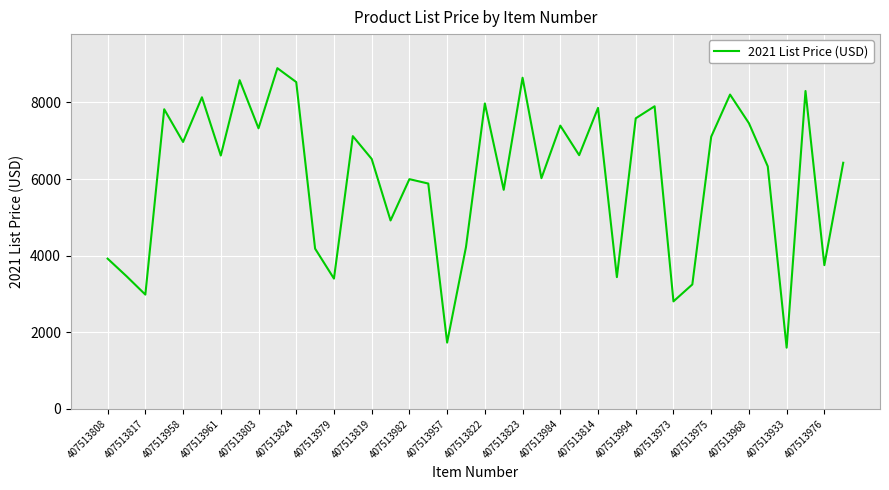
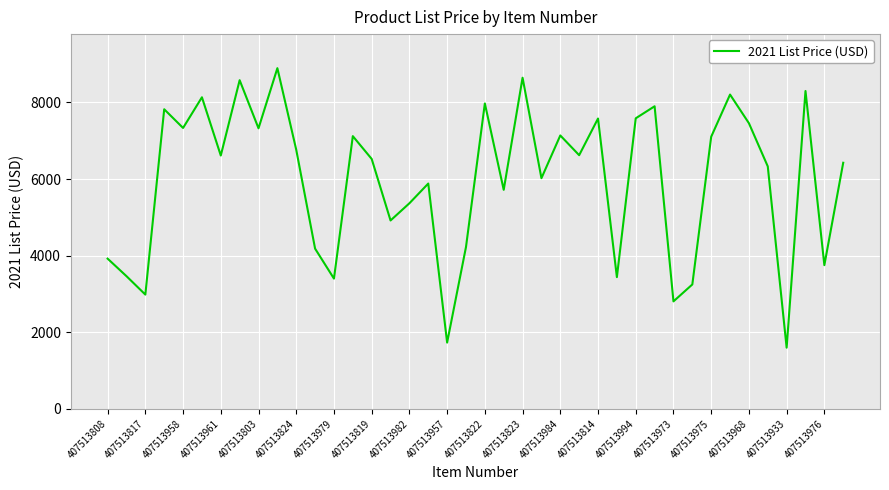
  {
    "407513808": 3900,
    "407513817": 3000,
-   "407513958": 7000,
+   "407513958": 7300,
    "407513961": 6600,
    "407513803": 7300,
-   "407513824": 8500,
+   "407513824": 6800,
    "407513979": 3400,
    "407513819": 6500,
-   "407513982": 6000,
+   "407513982": 5400,
    "407513957": 1700,
    "407513822": 8000,
    "407513823": 8600,
-   "407513984": 7400,
-   "407513814": 7900,
+   "407513984": 7100,
+   "407513814": 7600,
    "407513994": 7600,
    "407513973": 2800,
    "407513975": 7100,
    "407513968": 7500,
    "407513933": 1600,
    "407513976": 3800
  }
